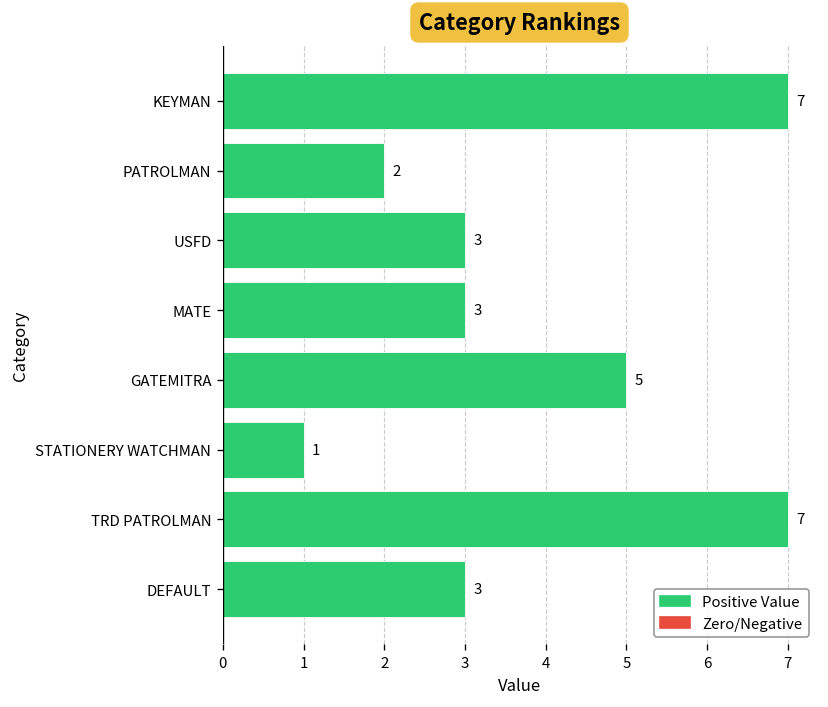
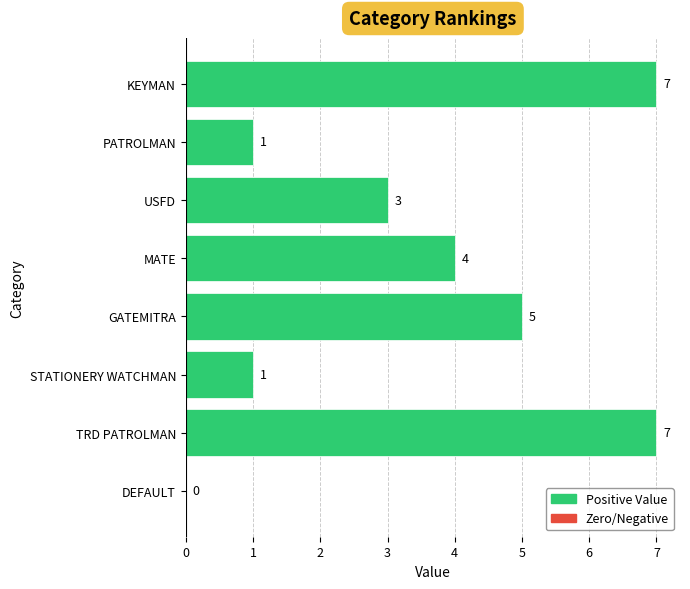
  {
    "KEYMAN": 7,
-   "PATROLMAN": 2,
+   "PATROLMAN": 1,
    "USFD": 3,
-   "MATE": 3,
+   "MATE": 4,
    "GATEMITRA": 5,
    "STATIONERY WATCHMAN": 1,
    "TRD PATROLMAN": 7,
-   "DEFAULT": 3
+   "DEFAULT": 0
  }
